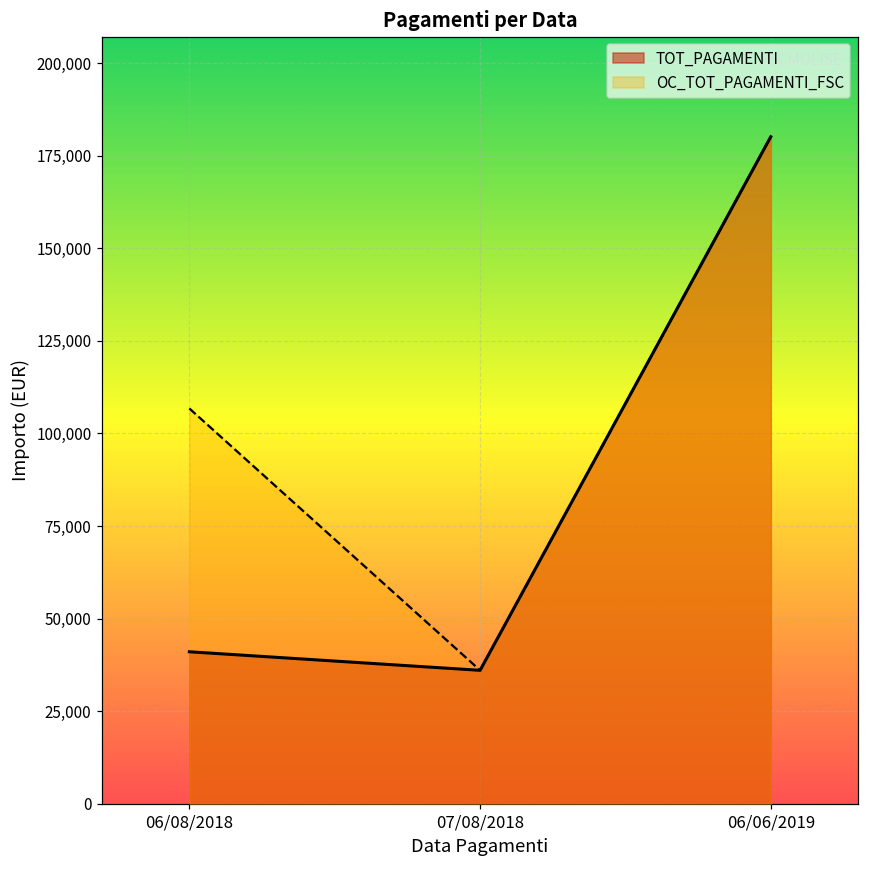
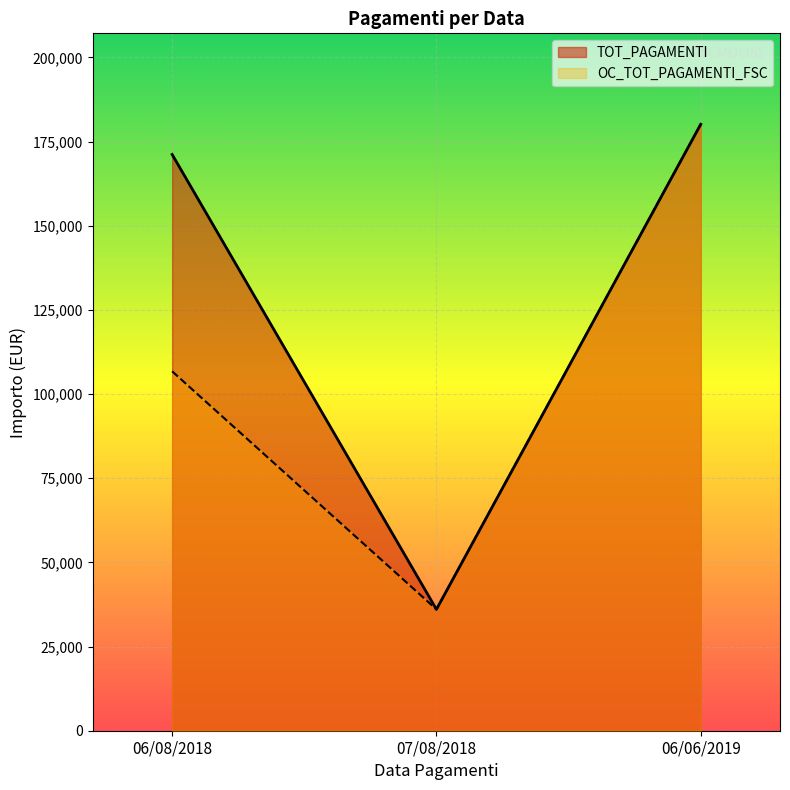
  {
    "TOT_PAGAMENTI": {
-     "06/08/2018": "41,000"
+     "06/08/2018": "171,000"
    },
    "OC_TOT_PAGAMENTI_FSC": {
      "06/08/2018": "107,000"
    }
  }
